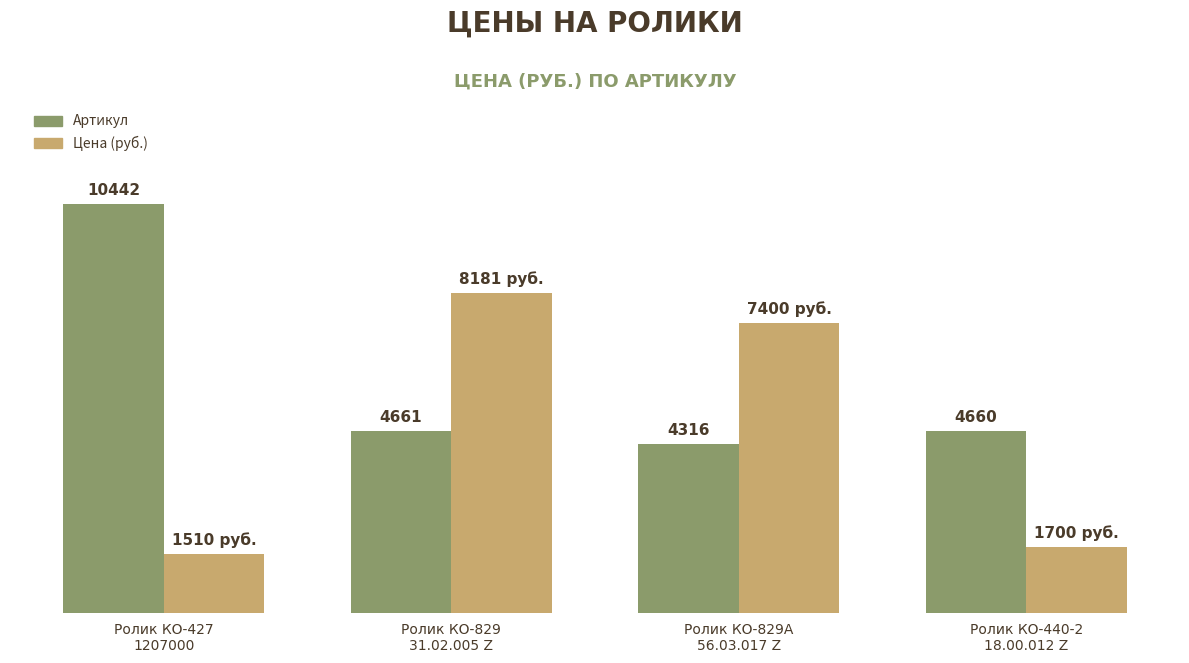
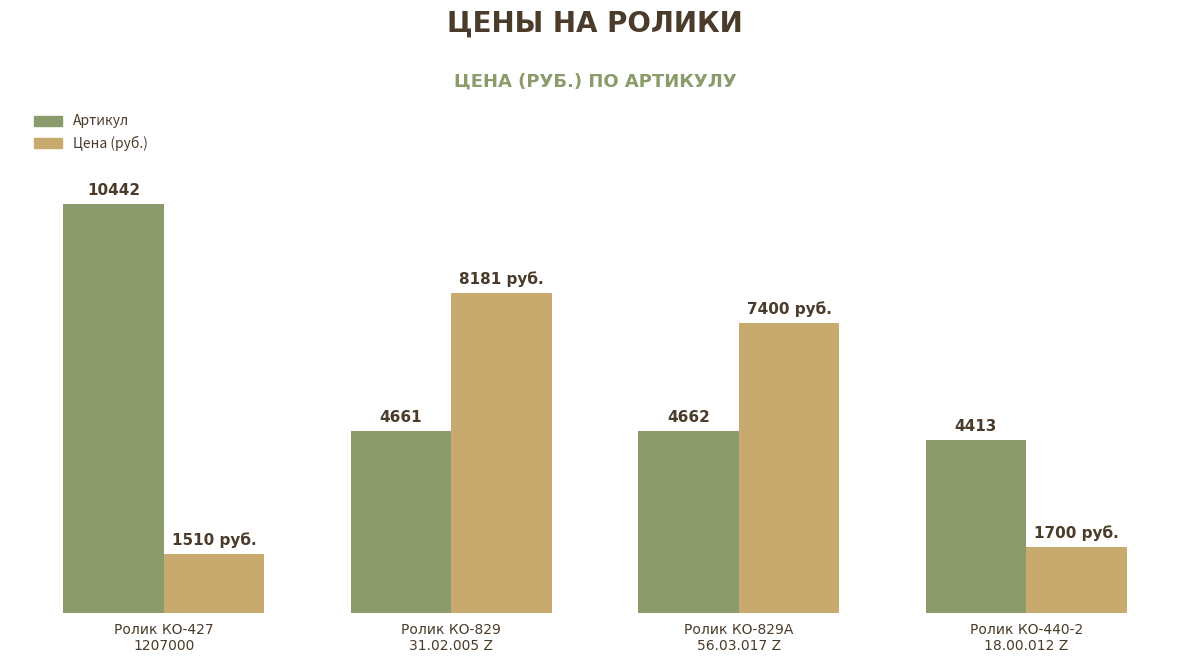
  {
    "Артикул": {
      "Ролик КО-427 1207000": 10442,
      "Ролик КО-829 31.02.005 Z": 4661,
-     "Ролик КО-829А 56.03.017 Z": 4316,
-     "Ролик КО-440-2 18.00.012 Z": 4660
+     "Ролик КО-829А 56.03.017 Z": 4662,
+     "Ролик КО-440-2 18.00.012 Z": 4413
    },
    "Цена (руб.)": {
      "Ролик КО-427 1207000": 1510,
      "Ролик КО-829 31.02.005 Z": 8181,
      "Ролик КО-829А 56.03.017 Z": 7400,
      "Ролик КО-440-2 18.00.012 Z": 1700
    }
  }
